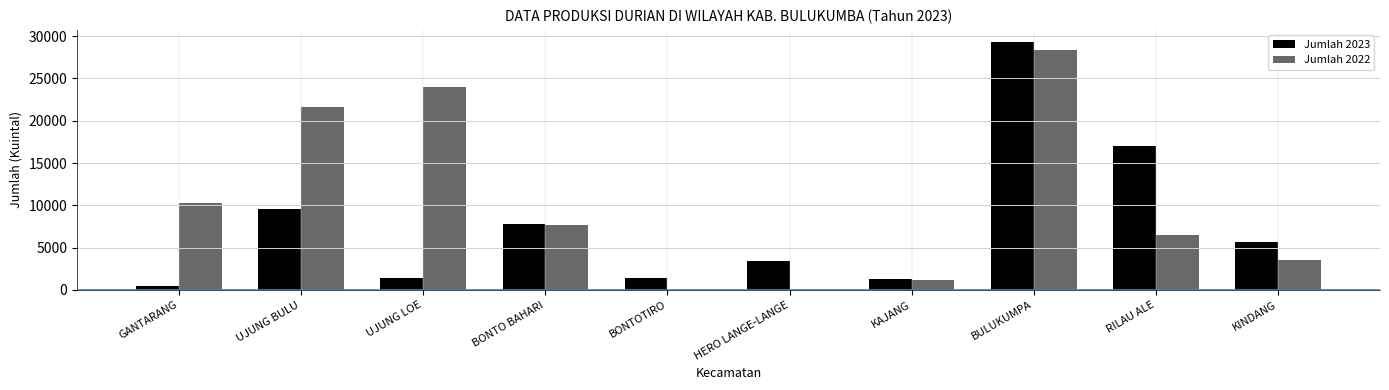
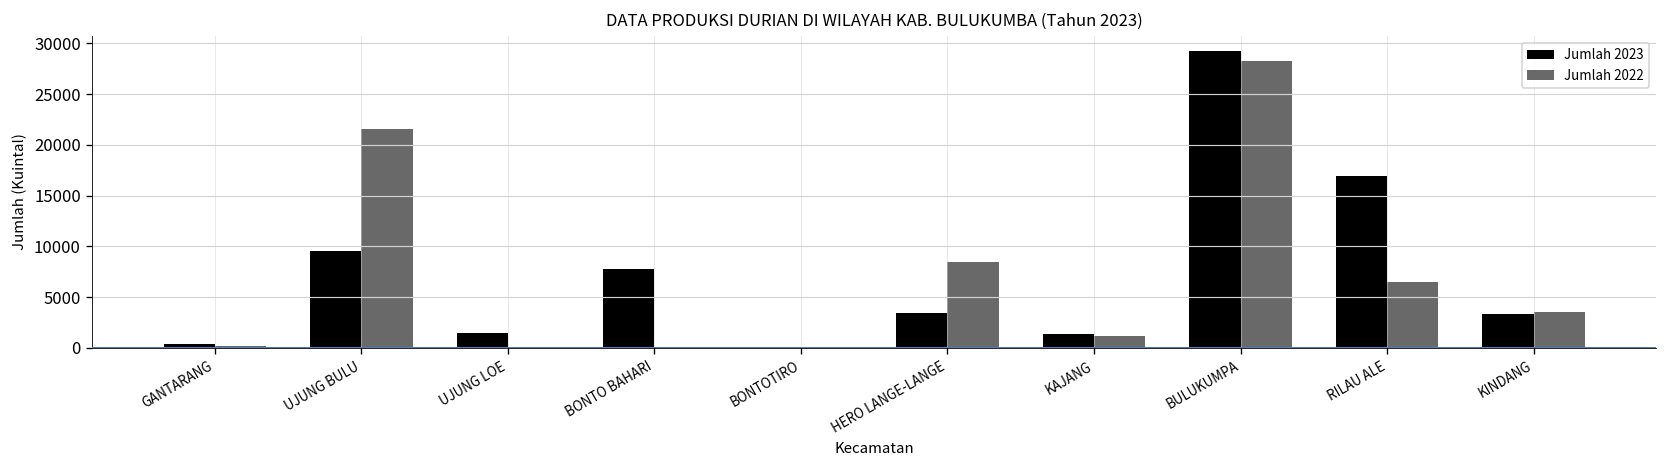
  {
    "Jumlah 2023": {
      "GANTARANG": 0,
      "UJUNG BULU": 10000,
      "UJUNG LOE": 1000,
      "BONTO BAHARI": 8000,
-     "BONTOTIRO": 1000,
+     "BONTOTIRO": 0,
      "HERO LANGE-LANGE": 3000,
      "KAJANG": 1000,
      "BULUKUMPA": 29000,
      "RILAU ALE": 17000,
-     "KINDANG": 6000
+     "KINDANG": 3000
    },
    "Jumlah 2022": {
-     "GANTARANG": 10000,
+     "GANTARANG": 0,
      "UJUNG BULU": 22000,
-     "UJUNG LOE": 24000,
-     "BONTO BAHARI": 8000,
+     "UJUNG LOE": 0,
+     "BONTO BAHARI": 0,
      "BONTOTIRO": 0,
-     "HERO LANGE-LANGE": 0,
+     "HERO LANGE-LANGE": 8000,
      "KAJANG": 1000,
      "BULUKUMPA": 28000,
      "RILAU ALE": 7000,
      "KINDANG": 4000
    }
  }
